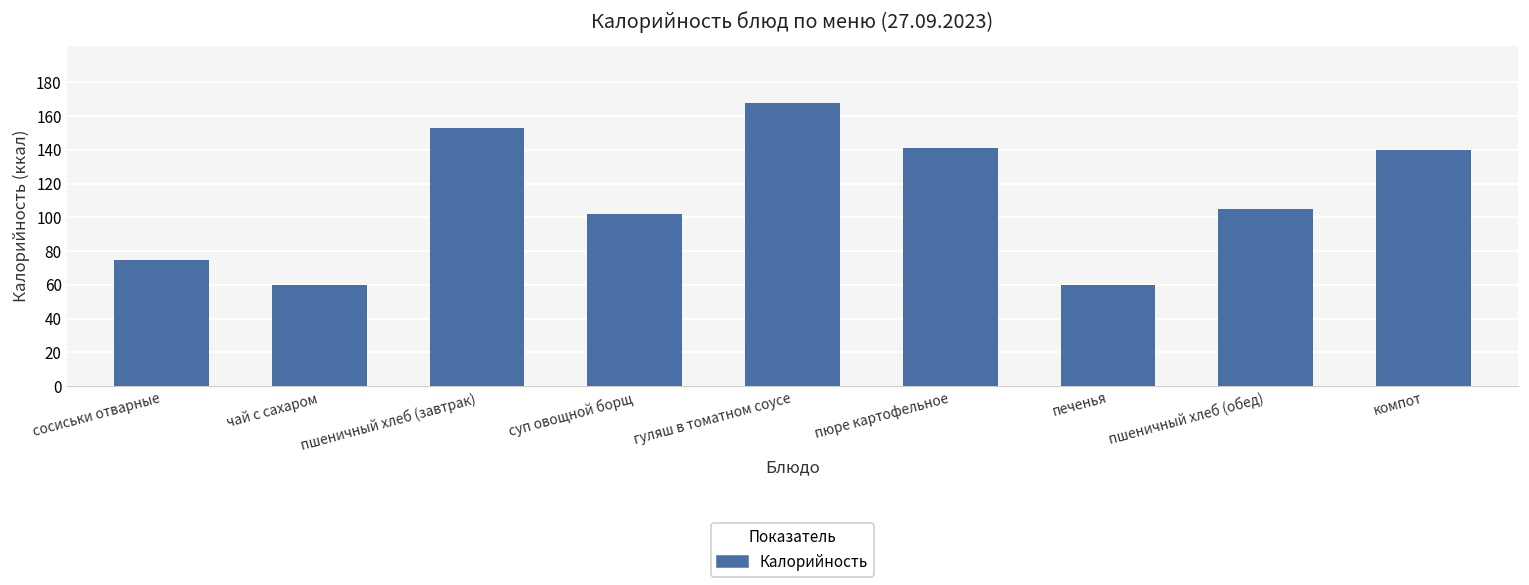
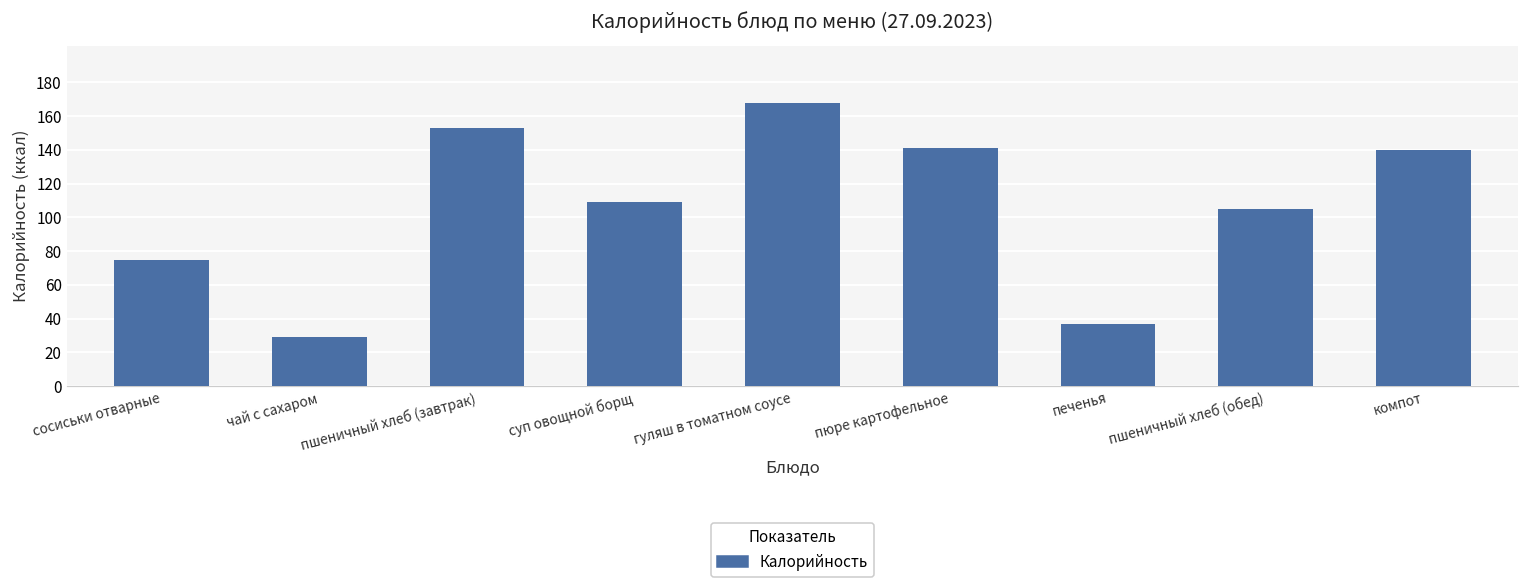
  {
    "сосиськи отварные": 75,
-   "чай с сахаром": 60,
+   "чай с сахаром": 29,
    "пшеничный хлеб (завтрак)": 153,
-   "суп овощной борщ": 102,
+   "суп овощной борщ": 109,
    "гуляш в томатном соусе": 168,
    "пюре картофельное": 141,
-   "печенья": 60,
+   "печенья": 37,
    "пшеничный хлеб (обед)": 105,
    "компот": 140
  }
